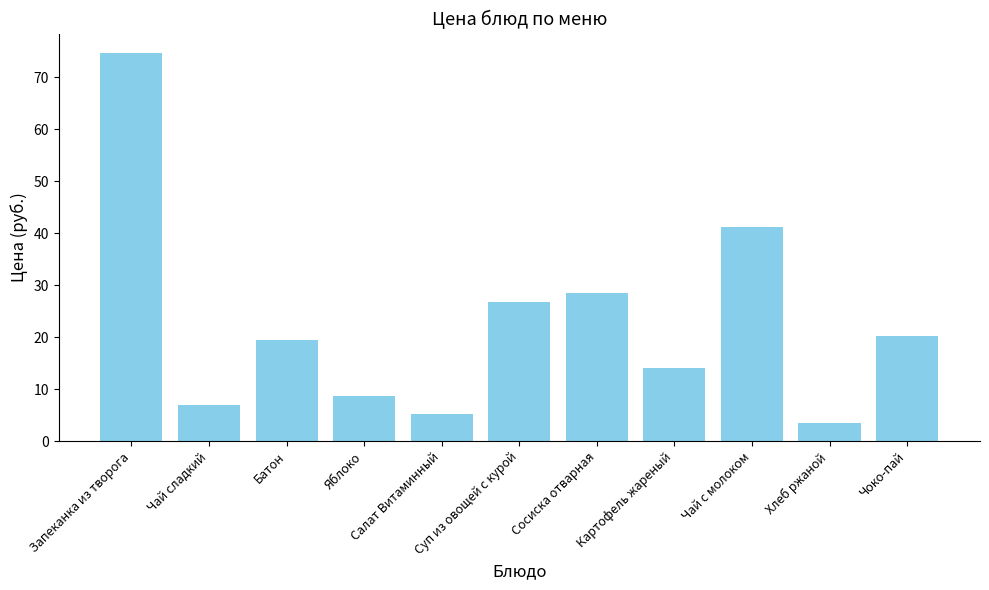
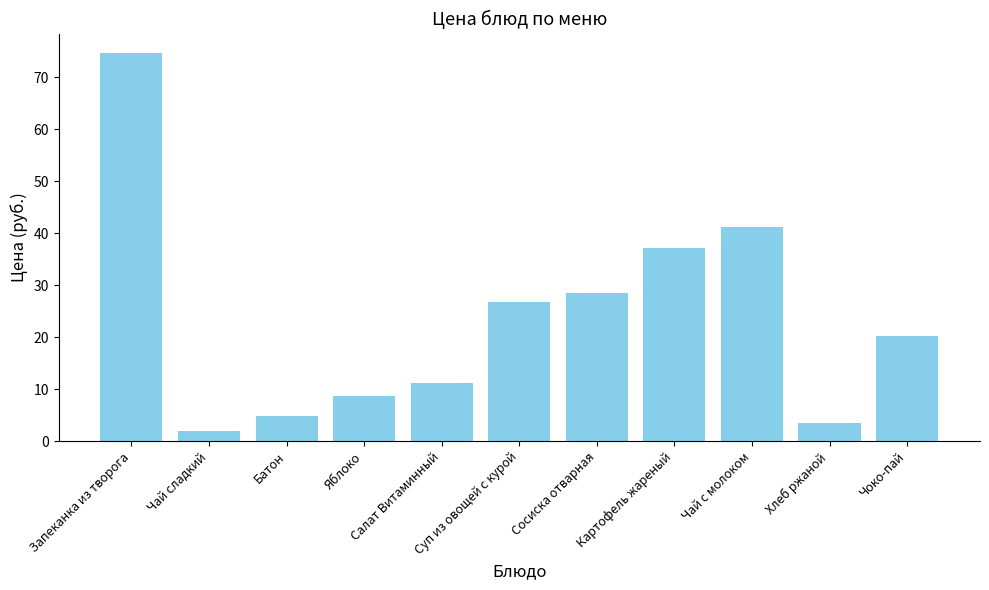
  {
    "Запеканка из творога": 75,
-   "Чай сладкий": 7,
-   "Батон": 19,
+   "Чай сладкий": 2,
+   "Батон": 5,
    "Яблоко": 9,
-   "Салат Витаминный": 5,
+   "Салат Витаминный": 11,
    "Суп из овощей с курой": 27,
    "Сосиска отварная": 28,
-   "Картофель жареный": 14,
+   "Картофель жареный": 37,
    "Чай с молоком": 41,
    "Хлеб ржаной": 3,
    "Чоко-пай": 20
  }
